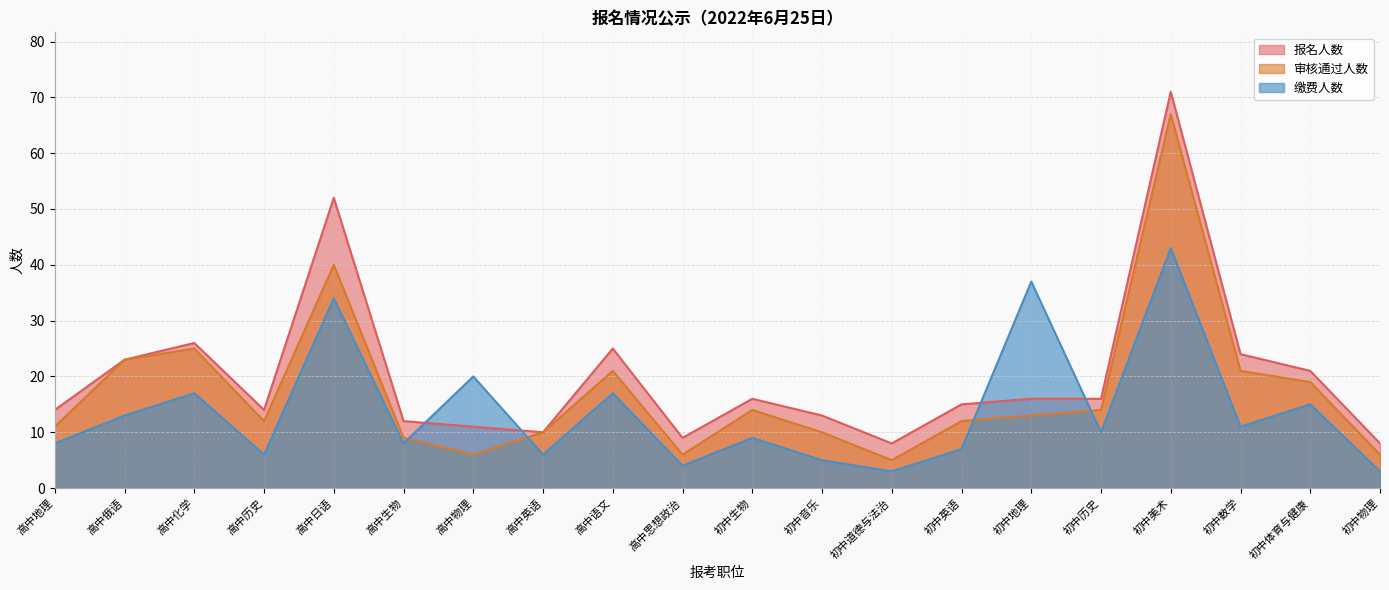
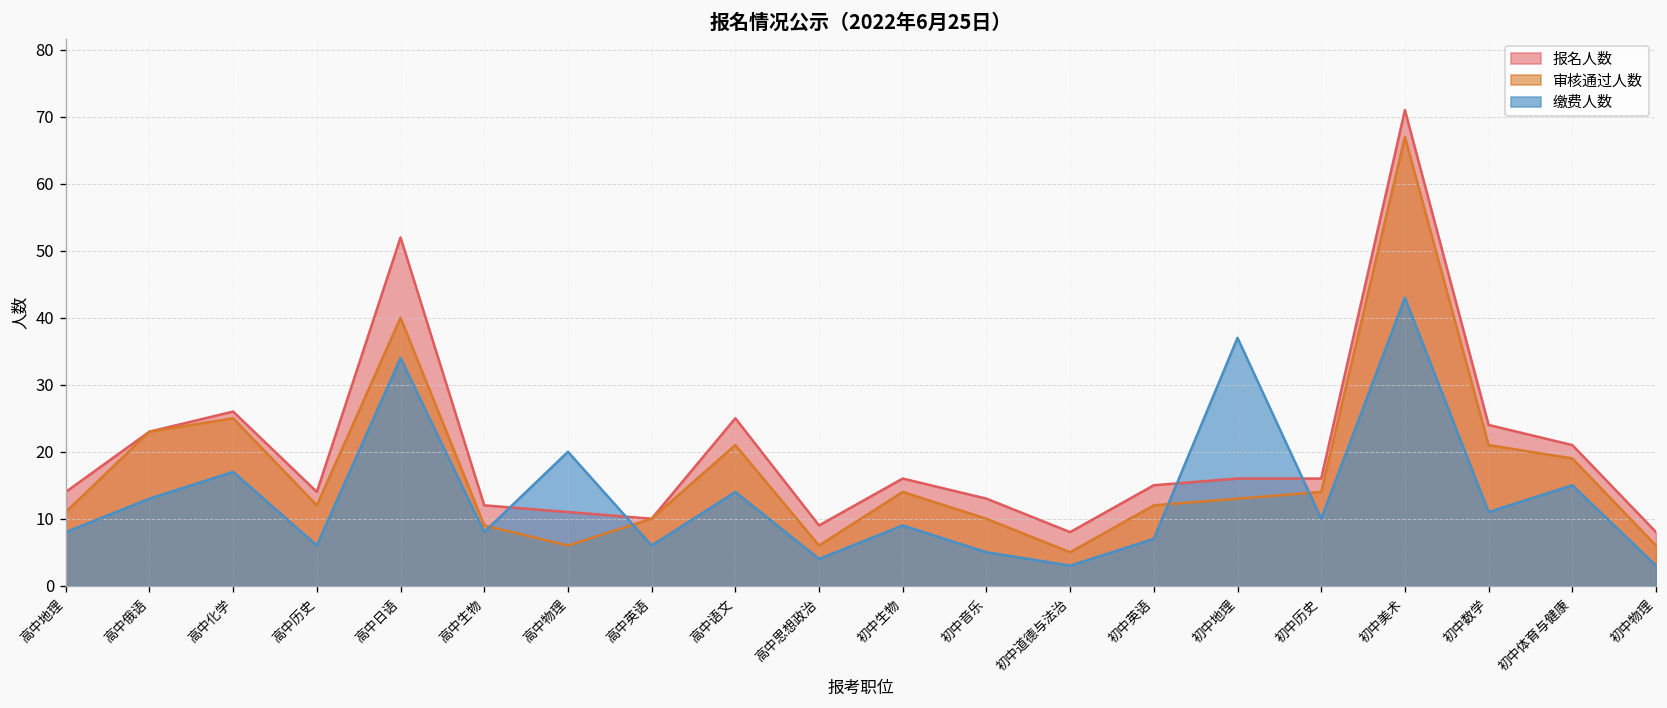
  {
    "缴费人数": {
      "高中地理": 8,
      "高中俄语": 13,
      "高中化学": 17,
      "高中历史": 6,
      "高中日语": 34,
      "高中生物": 8,
      "高中物理": 20,
      "高中英语": 6,
-     "高中语文": 17,
+     "高中语文": 14,
      "高中思想政治": 4,
      "初中生物": 9,
      "初中音乐": 5,
      "初中道德与法治": 3,
      "初中英语": 7,
      "初中地理": 37,
      "初中历史": 10,
      "初中美术": 43,
      "初中数学": 11,
      "初中体育与健康": 15,
      "初中物理": 3
    }
  }
